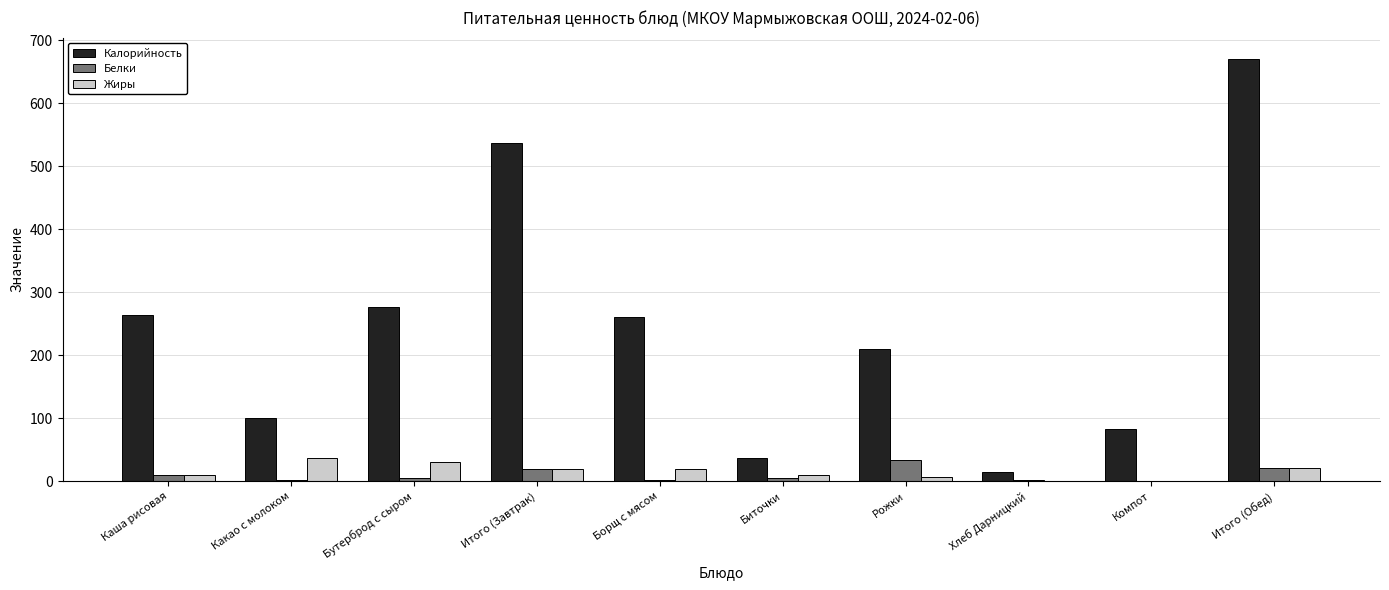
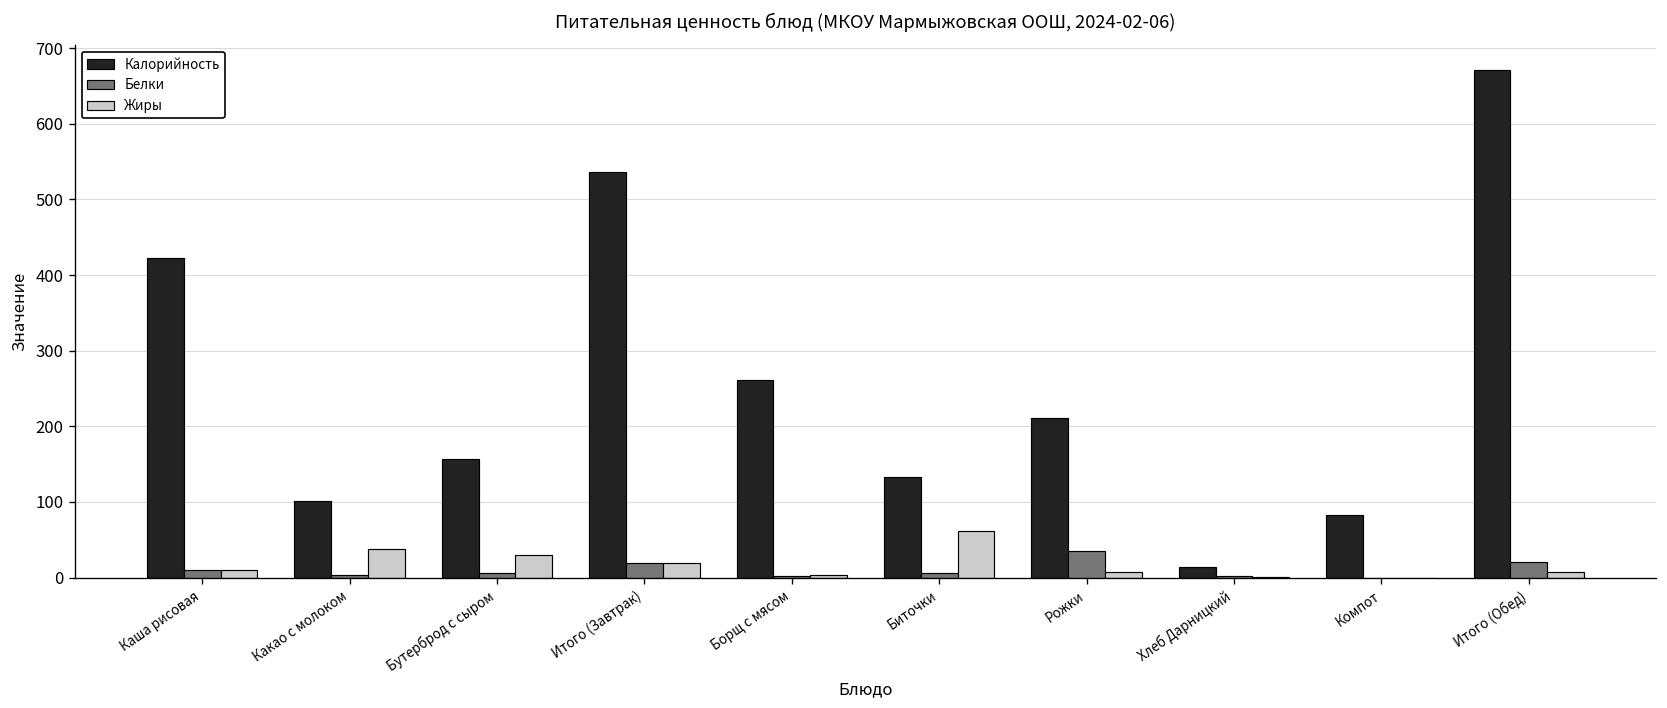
  {
    "Калорийность": {
-     "Каша рисовая": 260,
+     "Каша рисовая": 420,
      "Какао с молоком": 100,
-     "Бутерброд с сыром": 280,
+     "Бутерброд с сыром": 160,
      "Итого (Завтрак)": 540,
      "Борщ с мясом": 260,
-     "Биточки": 40,
+     "Биточки": 130,
      "Рожки": 210,
      "Хлеб Дарницкий": 10,
      "Компот": 80,
      "Итого (Обед)": 670
    },
    "Белки": {
      "Каша рисовая": 10,
      "Бутерброд с сыром": 10,
      "Итого (Завтрак)": 20,
      "Биточки": 10,
      "Рожки": 30,
      "Компот": 0,
      "Итого (Обед)": 20
    },
    "Жиры": {
      "Каша рисовая": 10,
      "Какао с молоком": 40,
      "Бутерброд с сыром": 30,
      "Итого (Завтрак)": 20,
-     "Борщ с мясом": 20,
-     "Биточки": 10,
+     "Борщ с мясом": 0,
+     "Биточки": 60,
      "Рожки": 10,
      "Компот": 0,
-     "Итого (Обед)": 20
+     "Итого (Обед)": 10
    }
  }
